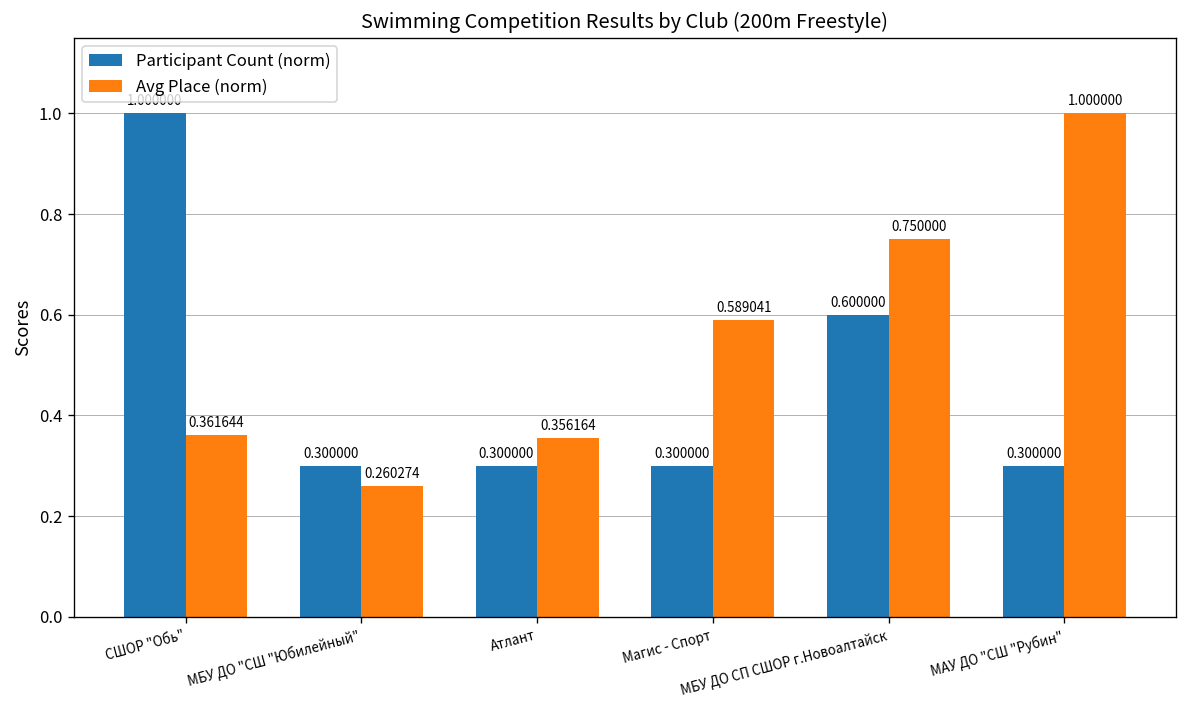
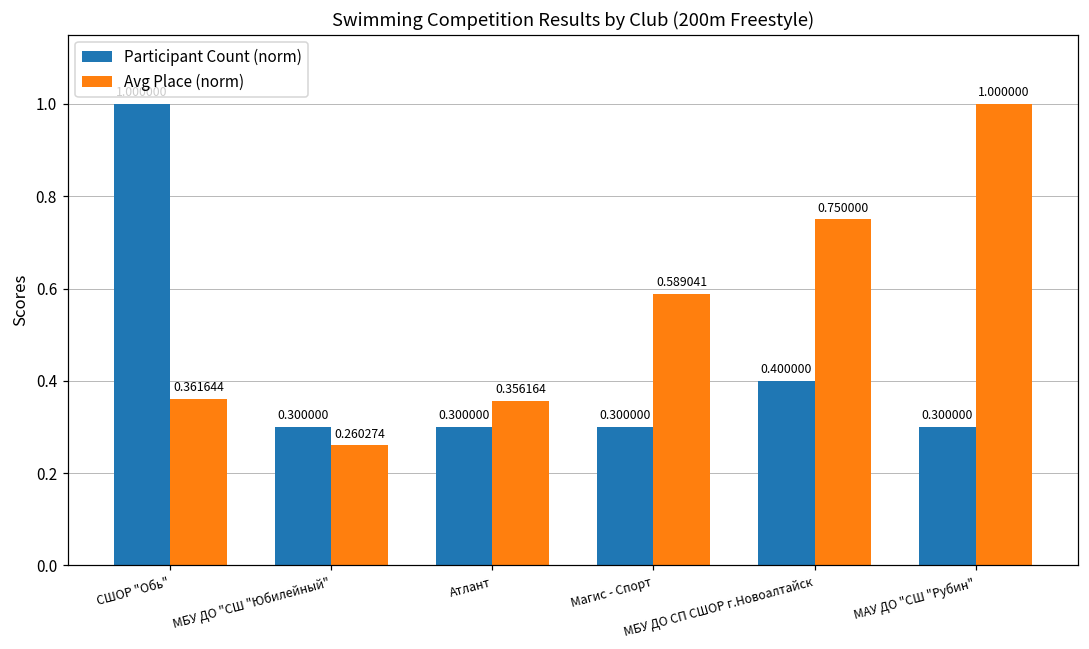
  {
    "Participant Count (norm)": {
      "МБУ ДО \"СШ \"Юбилейный\"": 0.300000,
      "Атлант": 0.300000,
      "Магис - Спорт": 0.300000,
-     "МБУ ДО СП СШОР г.Новоалтайск": 0.600000,
+     "МБУ ДО СП СШОР г.Новоалтайск": 0.400000,
      "МАУ ДО \"СШ \"Рубин\"": 0.300000
    },
    "Avg Place (norm)": {
      "СШОР \"Обь\"": 0.361644,
      "МБУ ДО \"СШ \"Юбилейный\"": 0.260274,
      "Атлант": 0.356164,
      "Магис - Спорт": 0.589041,
      "МБУ ДО СП СШОР г.Новоалтайск": 0.750000,
      "МАУ ДО \"СШ \"Рубин\"": 1.000000
    }
  }
